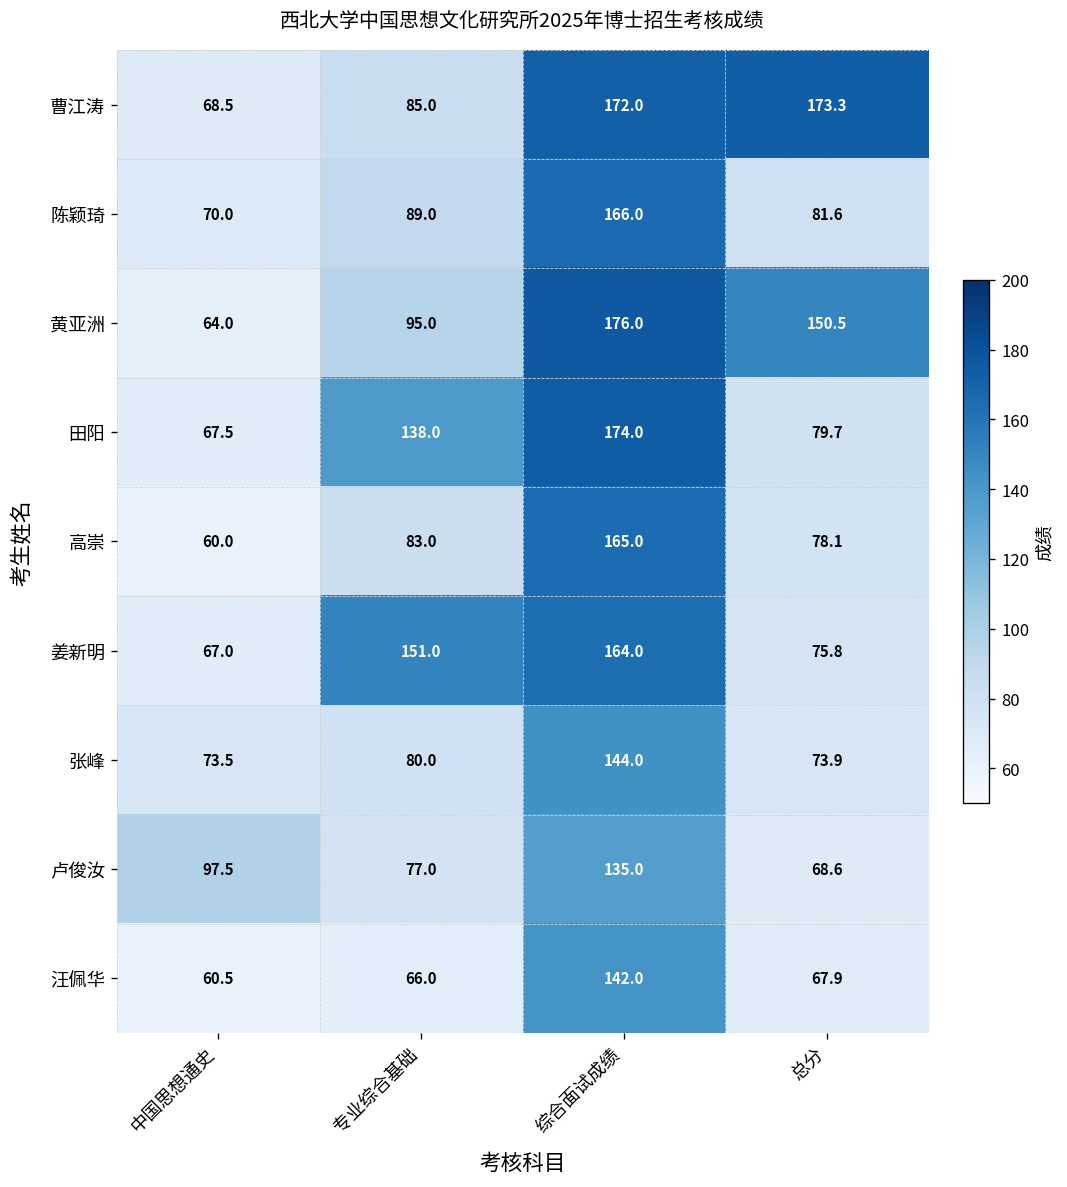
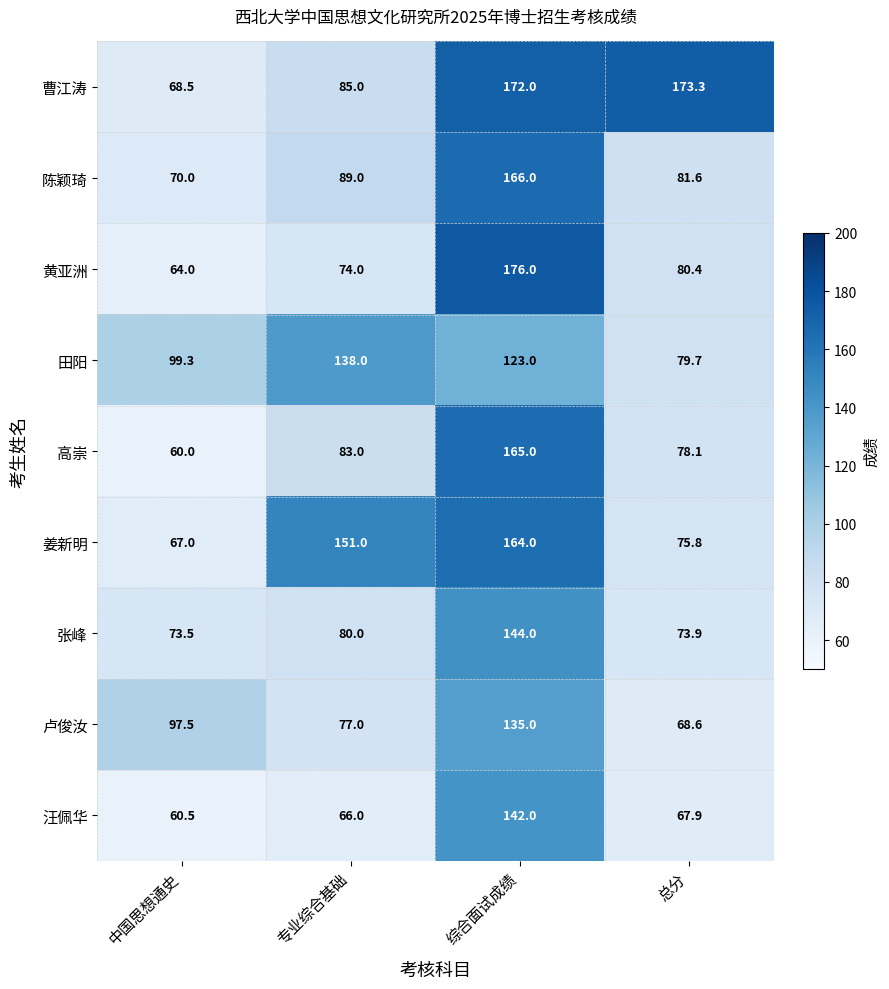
  {
    "曹江涛": {
      "中国思想通史": 68.5,
      "专业综合基础": 85.0,
      "综合面试成绩": 172.0,
      "总分": 173.3
    },
    "陈颖琦": {
      "中国思想通史": 70.0,
      "专业综合基础": 89.0,
      "综合面试成绩": 166.0,
      "总分": 81.6
    },
    "黄亚洲": {
      "中国思想通史": 64.0,
-     "专业综合基础": 95.0,
+     "专业综合基础": 74.0,
      "综合面试成绩": 176.0,
-     "总分": 150.5
+     "总分": 80.4
    },
    "田阳": {
-     "中国思想通史": 67.5,
+     "中国思想通史": 99.3,
      "专业综合基础": 138.0,
-     "综合面试成绩": 174.0,
+     "综合面试成绩": 123.0,
      "总分": 79.7
    },
    "高崇": {
      "中国思想通史": 60.0,
      "专业综合基础": 83.0,
      "综合面试成绩": 165.0,
      "总分": 78.1
    },
    "姜新明": {
      "中国思想通史": 67.0,
      "专业综合基础": 151.0,
      "综合面试成绩": 164.0,
      "总分": 75.8
    },
    "张峰": {
      "中国思想通史": 73.5,
      "专业综合基础": 80.0,
      "综合面试成绩": 144.0,
      "总分": 73.9
    },
    "卢俊汝": {
      "中国思想通史": 97.5,
      "专业综合基础": 77.0,
      "综合面试成绩": 135.0,
      "总分": 68.6
    },
    "汪佩华": {
      "中国思想通史": 60.5,
      "专业综合基础": 66.0,
      "综合面试成绩": 142.0,
      "总分": 67.9
    }
  }
